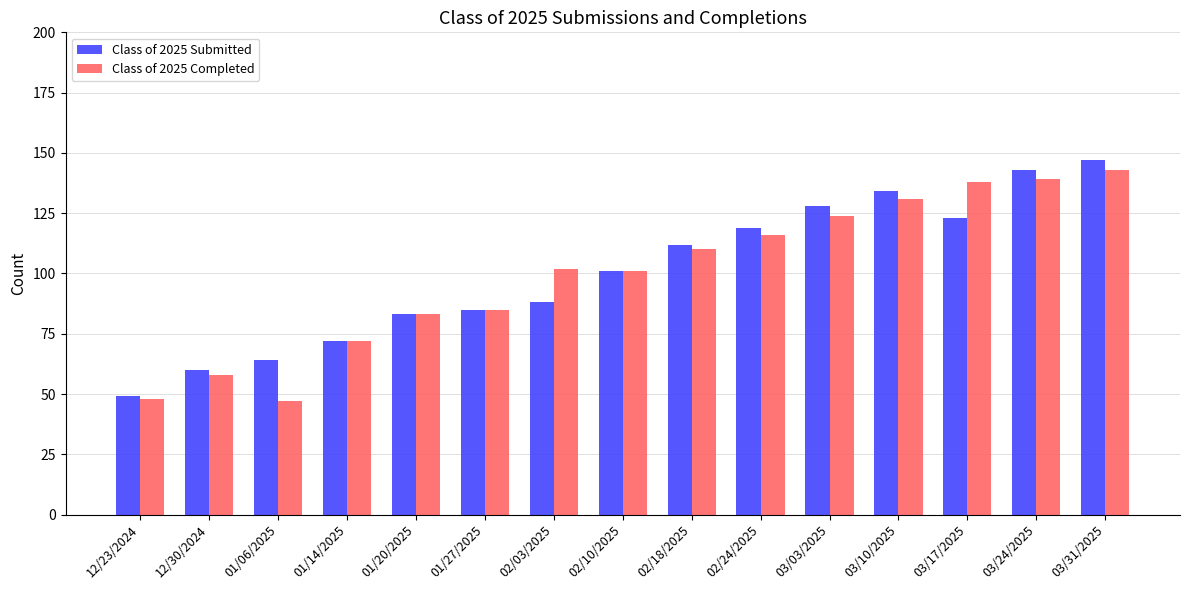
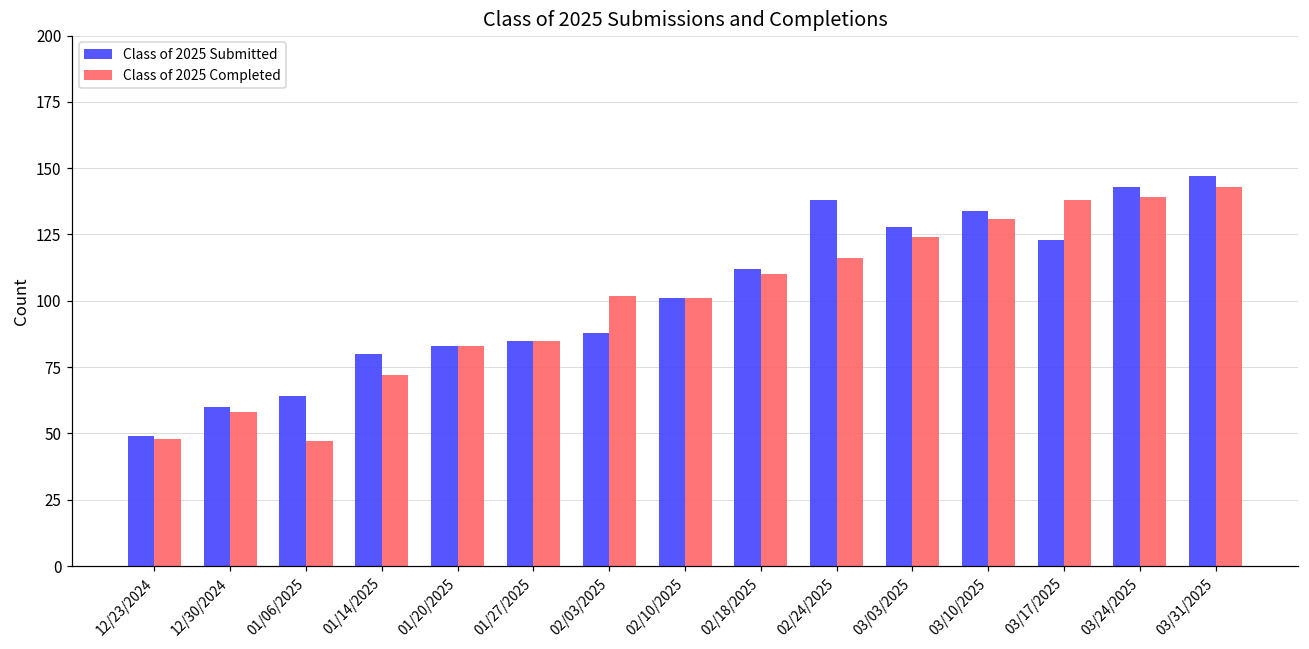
  {
    "Class of 2025 Submitted": {
      "12/23/2024": 49,
      "12/30/2024": 60,
      "01/06/2025": 64,
-     "01/14/2025": 72,
+     "01/14/2025": 80,
      "01/20/2025": 83,
      "01/27/2025": 85,
      "02/03/2025": 88,
      "02/10/2025": 101,
      "02/18/2025": 112,
-     "02/24/2025": 119,
+     "02/24/2025": 138,
      "03/03/2025": 128,
      "03/10/2025": 134,
      "03/17/2025": 123,
      "03/24/2025": 143,
      "03/31/2025": 147
    },
    "Class of 2025 Completed": {
      "12/23/2024": 48,
      "12/30/2024": 58,
      "01/06/2025": 47,
      "01/14/2025": 72,
      "01/20/2025": 83,
      "01/27/2025": 85,
      "02/03/2025": 102,
      "02/10/2025": 101,
      "02/18/2025": 110,
      "02/24/2025": 116,
      "03/03/2025": 124,
      "03/10/2025": 131,
      "03/17/2025": 138,
      "03/24/2025": 139,
      "03/31/2025": 143
    }
  }
